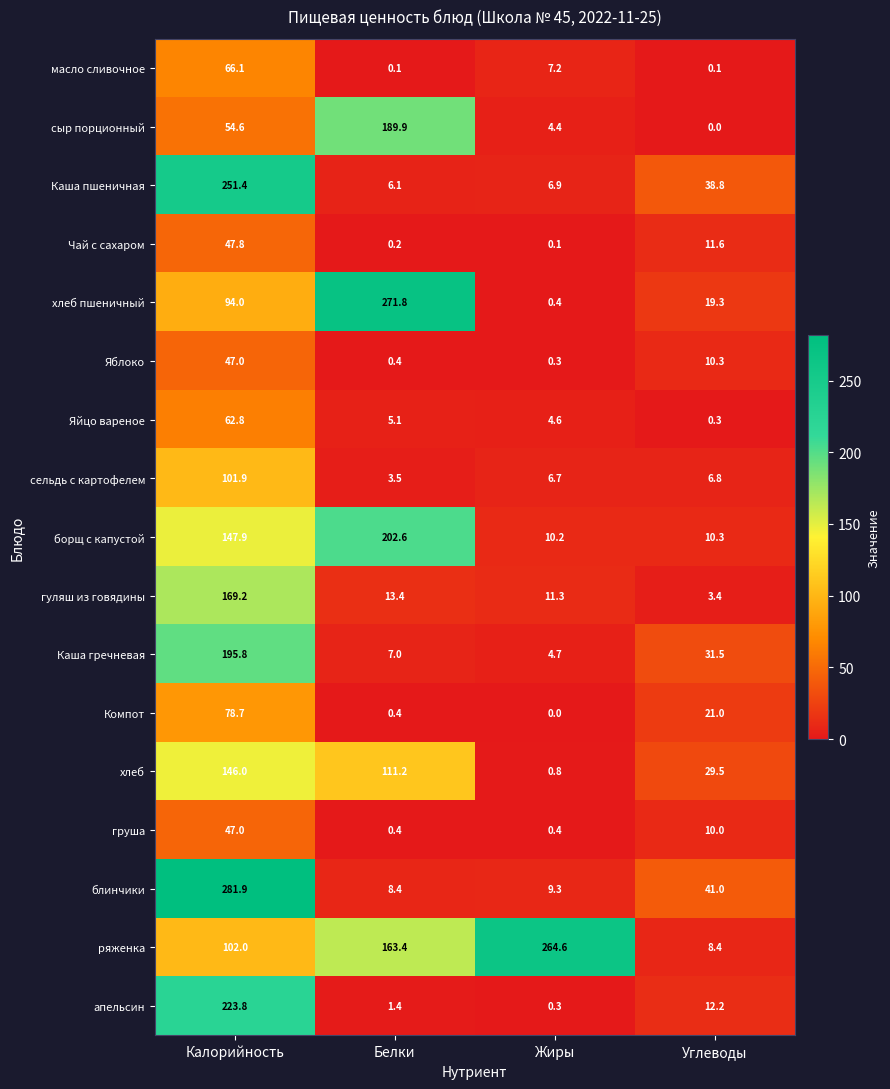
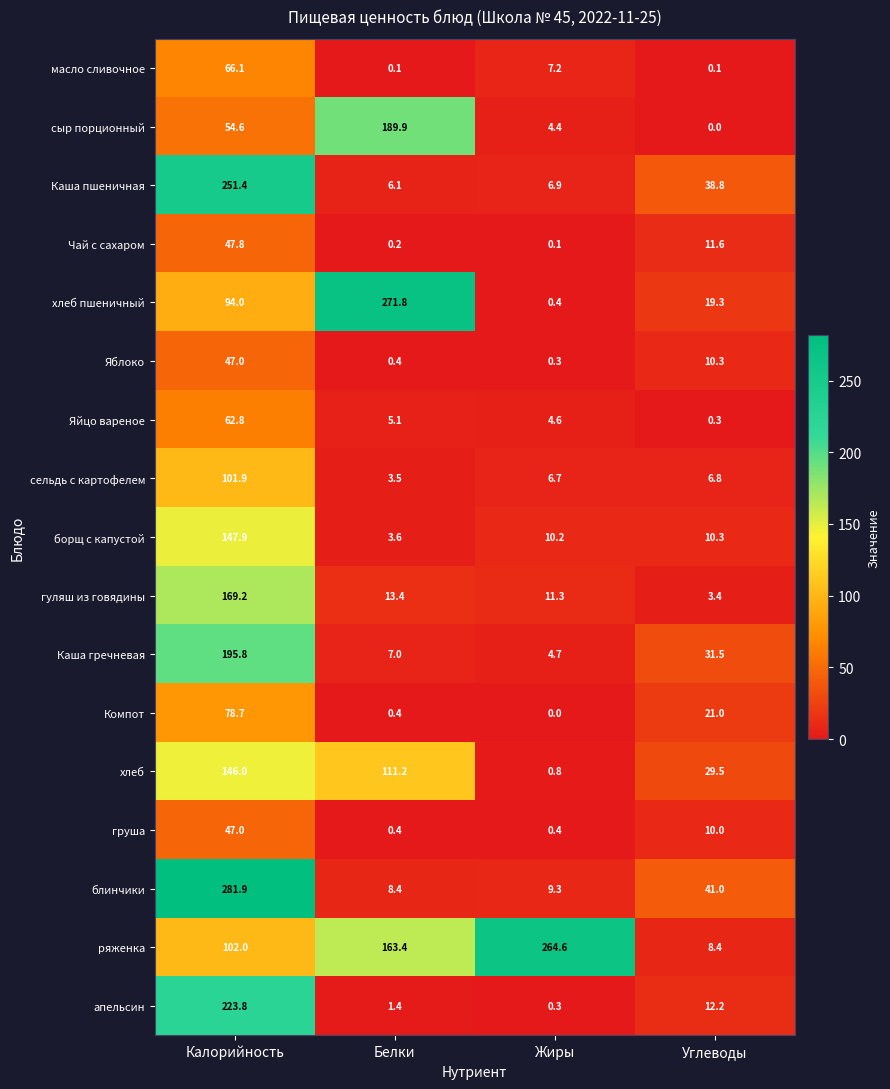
  {
    "масло сливочное": {
      "Калорийность": 66.1,
      "Белки": 0.1,
      "Жиры": 7.2,
      "Углеводы": 0.1
    },
    "сыр порционный": {
      "Калорийность": 54.6,
      "Белки": 189.9,
      "Жиры": 4.4,
      "Углеводы": 0.0
    },
    "Каша пшеничная": {
      "Калорийность": 251.4,
      "Белки": 6.1,
      "Жиры": 6.9,
      "Углеводы": 38.8
    },
    "Чай с сахаром": {
      "Калорийность": 47.8,
      "Белки": 0.2,
      "Жиры": 0.1,
      "Углеводы": 11.6
    },
    "хлеб пшеничный": {
      "Калорийность": 94.0,
      "Белки": 271.8,
      "Жиры": 0.4,
      "Углеводы": 19.3
    },
    "Яблоко": {
      "Калорийность": 47.0,
      "Белки": 0.4,
      "Жиры": 0.3,
      "Углеводы": 10.3
    },
    "Яйцо вареное": {
      "Калорийность": 62.8,
      "Белки": 5.1,
      "Жиры": 4.6,
      "Углеводы": 0.3
    },
    "сельдь с картофелем": {
      "Калорийность": 101.9,
      "Белки": 3.5,
      "Жиры": 6.7,
      "Углеводы": 6.8
    },
    "борщ с капустой": {
      "Калорийность": 147.9,
-     "Белки": 202.6,
+     "Белки": 3.6,
      "Жиры": 10.2,
      "Углеводы": 10.3
    },
    "гуляш из говядины": {
      "Калорийность": 169.2,
      "Белки": 13.4,
      "Жиры": 11.3,
      "Углеводы": 3.4
    },
    "Каша гречневая": {
      "Калорийность": 195.8,
      "Белки": 7.0,
      "Жиры": 4.7,
      "Углеводы": 31.5
    },
    "Компот": {
      "Калорийность": 78.7,
      "Белки": 0.4,
      "Жиры": 0.0,
      "Углеводы": 21.0
    },
    "хлеб": {
      "Калорийность": 146.0,
      "Белки": 111.2,
      "Жиры": 0.8,
      "Углеводы": 29.5
    },
    "груша": {
      "Калорийность": 47.0,
      "Белки": 0.4,
      "Жиры": 0.4,
      "Углеводы": 10.0
    },
    "блинчики": {
      "Калорийность": 281.9,
      "Белки": 8.4,
      "Жиры": 9.3,
      "Углеводы": 41.0
    },
    "ряженка": {
      "Калорийность": 102.0,
      "Белки": 163.4,
      "Жиры": 264.6,
      "Углеводы": 8.4
    },
    "апельсин": {
      "Калорийность": 223.8,
      "Белки": 1.4,
      "Жиры": 0.3,
      "Углеводы": 12.2
    }
  }
